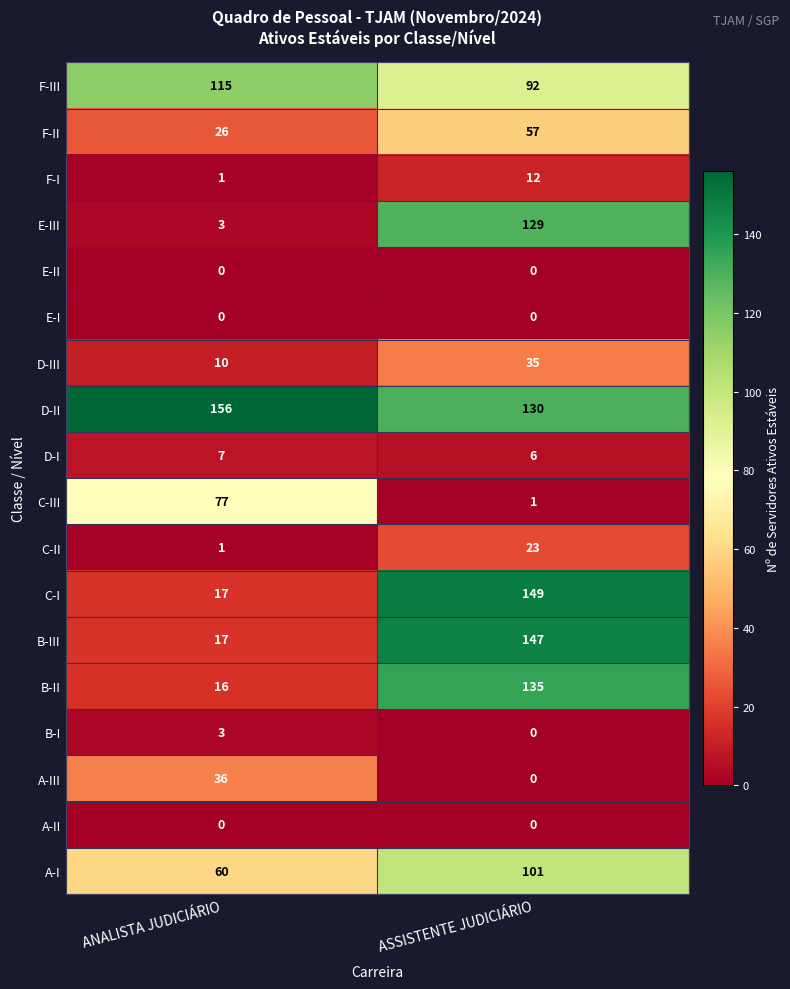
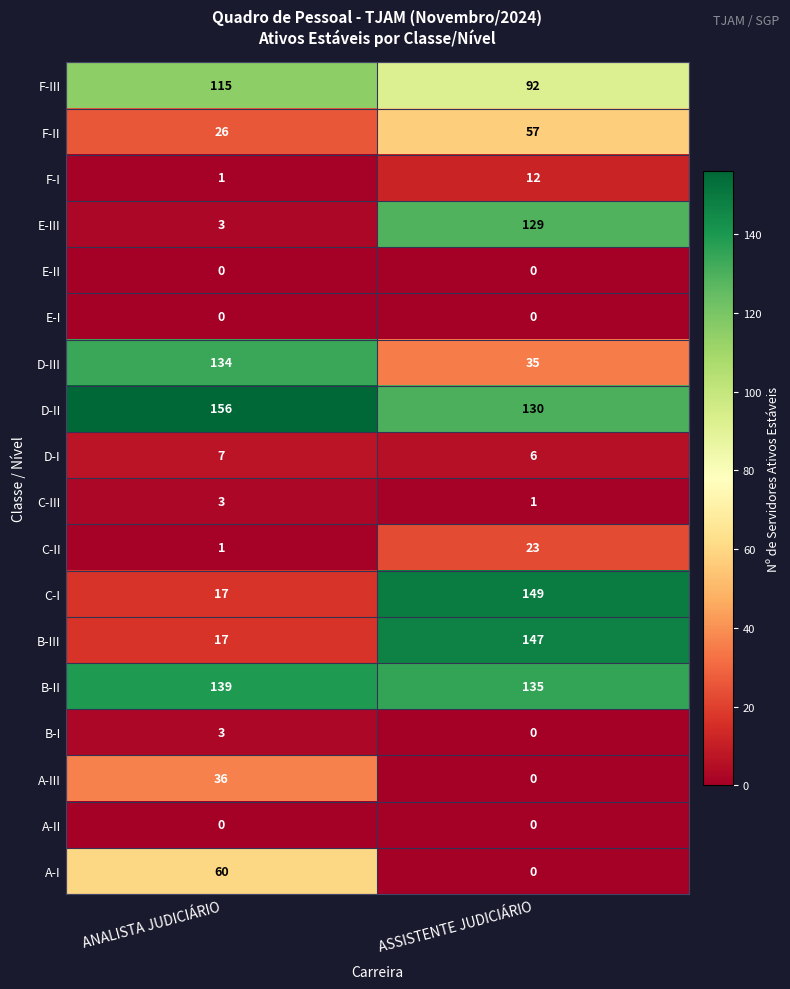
  {
    "F-III": {
      "ANALISTA JUDICIÁRIO": 115,
      "ASSISTENTE JUDICIÁRIO": 92
    },
    "F-II": {
      "ANALISTA JUDICIÁRIO": 26,
      "ASSISTENTE JUDICIÁRIO": 57
    },
    "F-I": {
      "ANALISTA JUDICIÁRIO": 1,
      "ASSISTENTE JUDICIÁRIO": 12
    },
    "E-III": {
      "ANALISTA JUDICIÁRIO": 3,
      "ASSISTENTE JUDICIÁRIO": 129
    },
    "E-II": {
      "ANALISTA JUDICIÁRIO": 0,
      "ASSISTENTE JUDICIÁRIO": 0
    },
    "E-I": {
      "ANALISTA JUDICIÁRIO": 0,
      "ASSISTENTE JUDICIÁRIO": 0
    },
    "D-III": {
-     "ANALISTA JUDICIÁRIO": 10,
+     "ANALISTA JUDICIÁRIO": 134,
      "ASSISTENTE JUDICIÁRIO": 35
    },
    "D-II": {
      "ANALISTA JUDICIÁRIO": 156,
      "ASSISTENTE JUDICIÁRIO": 130
    },
    "D-I": {
      "ANALISTA JUDICIÁRIO": 7,
      "ASSISTENTE JUDICIÁRIO": 6
    },
    "C-III": {
-     "ANALISTA JUDICIÁRIO": 77,
+     "ANALISTA JUDICIÁRIO": 3,
      "ASSISTENTE JUDICIÁRIO": 1
    },
    "C-II": {
      "ANALISTA JUDICIÁRIO": 1,
      "ASSISTENTE JUDICIÁRIO": 23
    },
    "C-I": {
      "ANALISTA JUDICIÁRIO": 17,
      "ASSISTENTE JUDICIÁRIO": 149
    },
    "B-III": {
      "ANALISTA JUDICIÁRIO": 17,
      "ASSISTENTE JUDICIÁRIO": 147
    },
    "B-II": {
-     "ANALISTA JUDICIÁRIO": 16,
+     "ANALISTA JUDICIÁRIO": 139,
      "ASSISTENTE JUDICIÁRIO": 135
    },
    "B-I": {
      "ANALISTA JUDICIÁRIO": 3,
      "ASSISTENTE JUDICIÁRIO": 0
    },
    "A-III": {
      "ANALISTA JUDICIÁRIO": 36,
      "ASSISTENTE JUDICIÁRIO": 0
    },
    "A-II": {
      "ANALISTA JUDICIÁRIO": 0,
      "ASSISTENTE JUDICIÁRIO": 0
    },
    "A-I": {
      "ANALISTA JUDICIÁRIO": 60,
-     "ASSISTENTE JUDICIÁRIO": 101
+     "ASSISTENTE JUDICIÁRIO": 0
    }
  }
